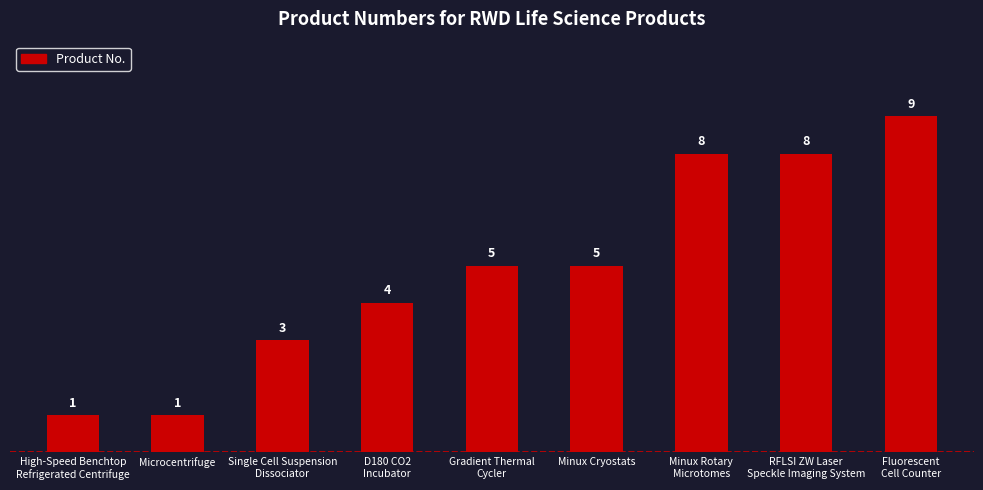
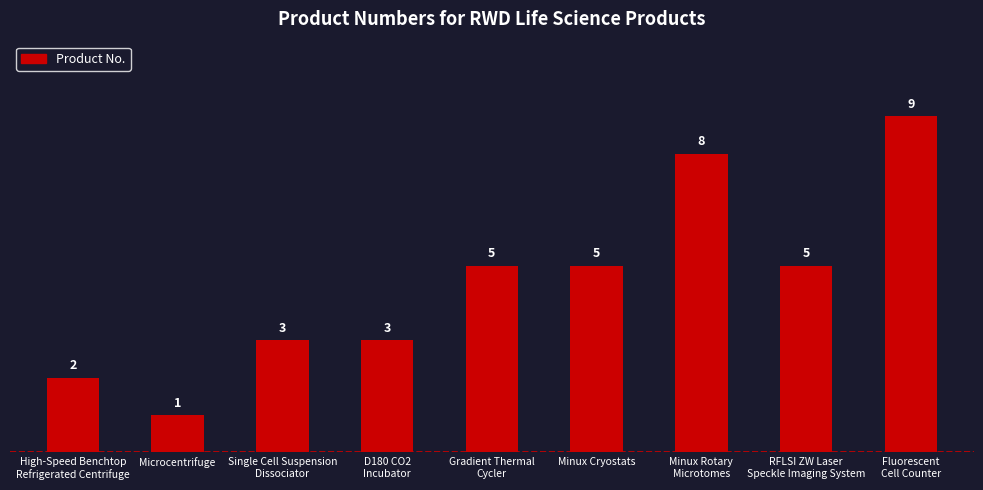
  {
-   "High-Speed Benchtop Refrigerated Centrifuge": 1,
+   "High-Speed Benchtop Refrigerated Centrifuge": 2,
    "Microcentrifuge": 1,
    "Single Cell Suspension Dissociator": 3,
-   "D180 CO2 Incubator": 4,
+   "D180 CO2 Incubator": 3,
    "Gradient Thermal Cycler": 5,
    "Minux Cryostats": 5,
    "Minux Rotary Microtomes": 8,
-   "RFLSI ZW Laser Speckle Imaging System": 8,
+   "RFLSI ZW Laser Speckle Imaging System": 5,
    "Fluorescent Cell Counter": 9
  }
